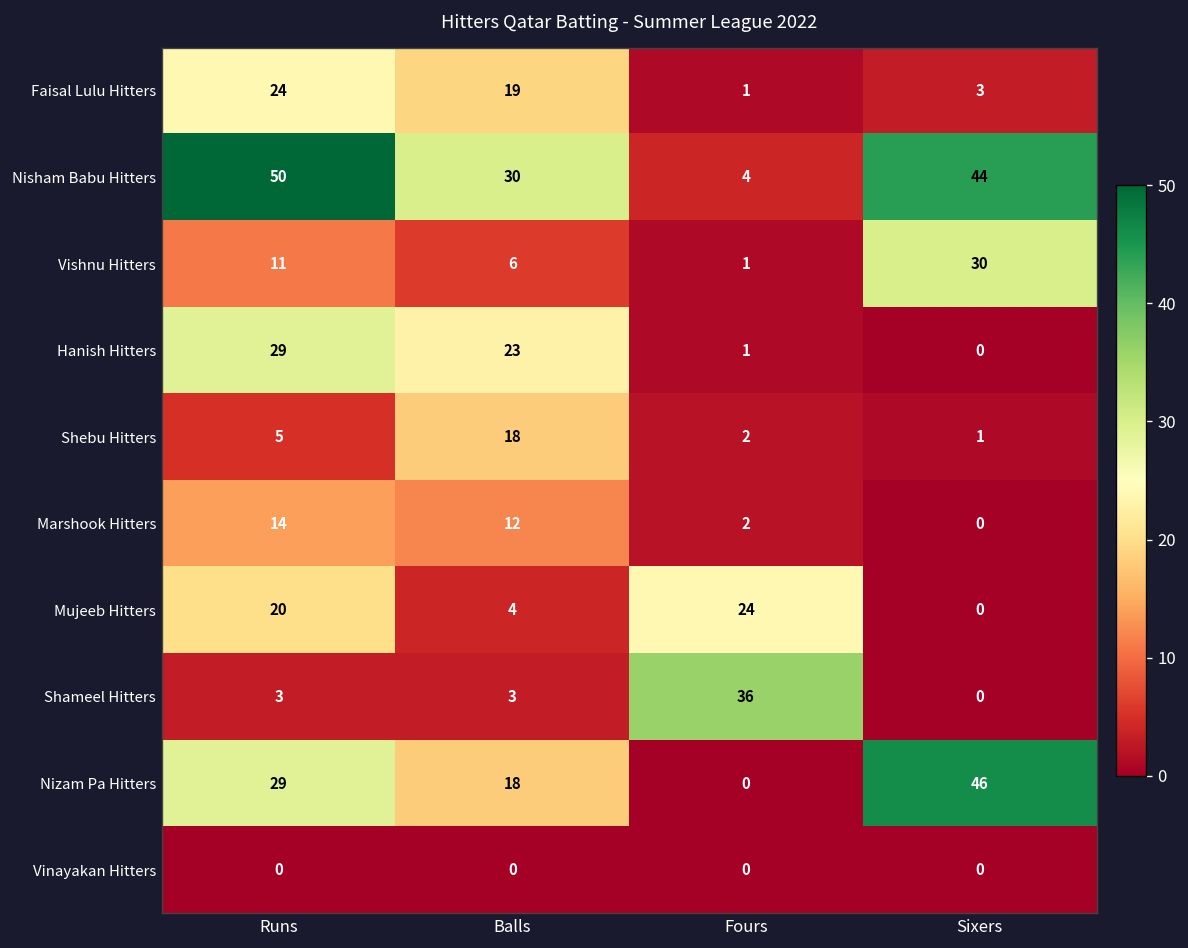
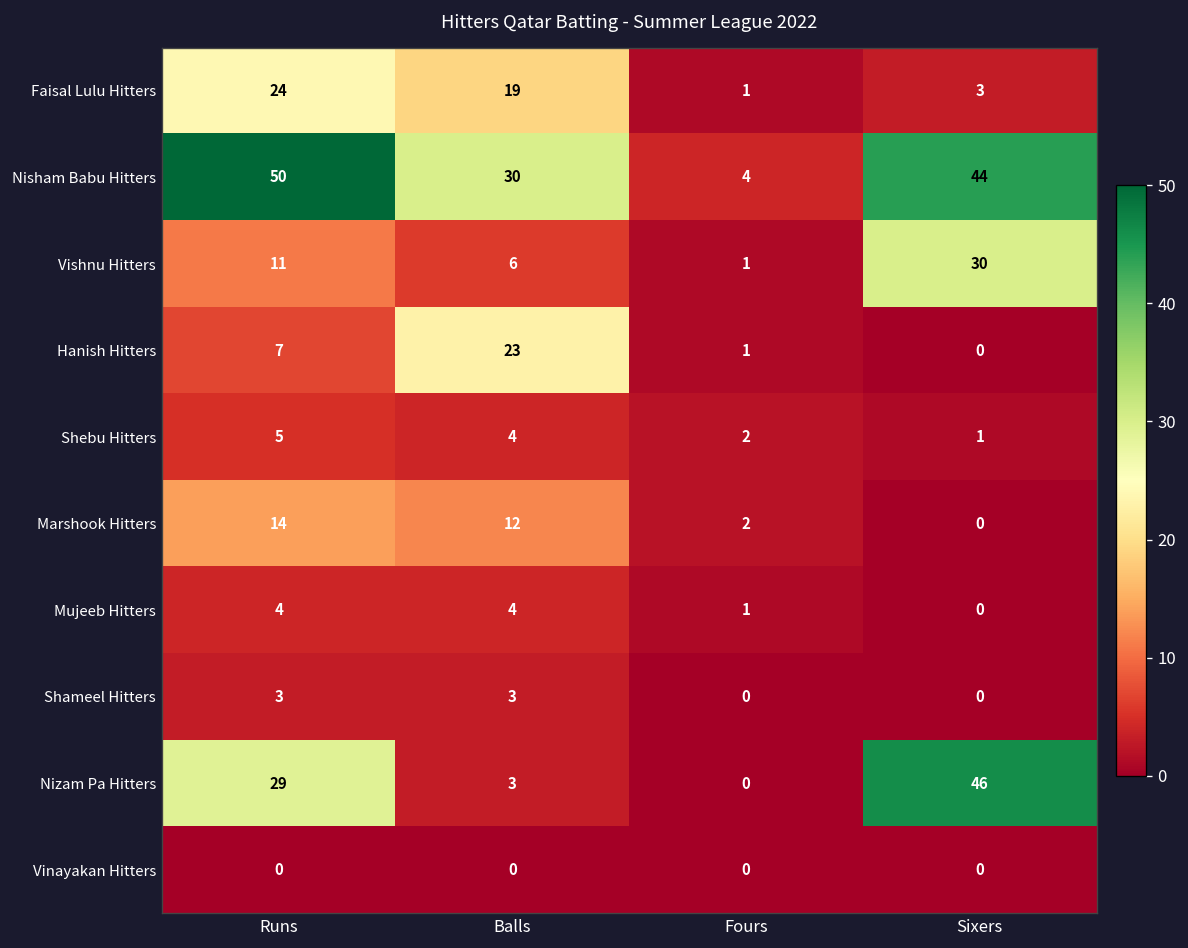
  {
    "Faisal Lulu Hitters": {
      "Runs": 24,
      "Balls": 19,
      "Fours": 1,
      "Sixers": 3
    },
    "Nisham Babu Hitters": {
      "Runs": 50,
      "Balls": 30,
      "Fours": 4,
      "Sixers": 44
    },
    "Vishnu Hitters": {
      "Runs": 11,
      "Balls": 6,
      "Fours": 1,
      "Sixers": 30
    },
    "Hanish Hitters": {
-     "Runs": 29,
+     "Runs": 7,
      "Balls": 23,
      "Fours": 1,
      "Sixers": 0
    },
    "Shebu Hitters": {
      "Runs": 5,
-     "Balls": 18,
+     "Balls": 4,
      "Fours": 2,
      "Sixers": 1
    },
    "Marshook Hitters": {
      "Runs": 14,
      "Balls": 12,
      "Fours": 2,
      "Sixers": 0
    },
    "Mujeeb Hitters": {
-     "Runs": 20,
+     "Runs": 4,
      "Balls": 4,
-     "Fours": 24,
+     "Fours": 1,
      "Sixers": 0
    },
    "Shameel Hitters": {
      "Runs": 3,
      "Balls": 3,
-     "Fours": 36,
+     "Fours": 0,
      "Sixers": 0
    },
    "Nizam Pa Hitters": {
      "Runs": 29,
-     "Balls": 18,
+     "Balls": 3,
      "Fours": 0,
      "Sixers": 46
    },
    "Vinayakan Hitters": {
      "Runs": 0,
      "Balls": 0,
      "Fours": 0,
      "Sixers": 0
    }
  }
